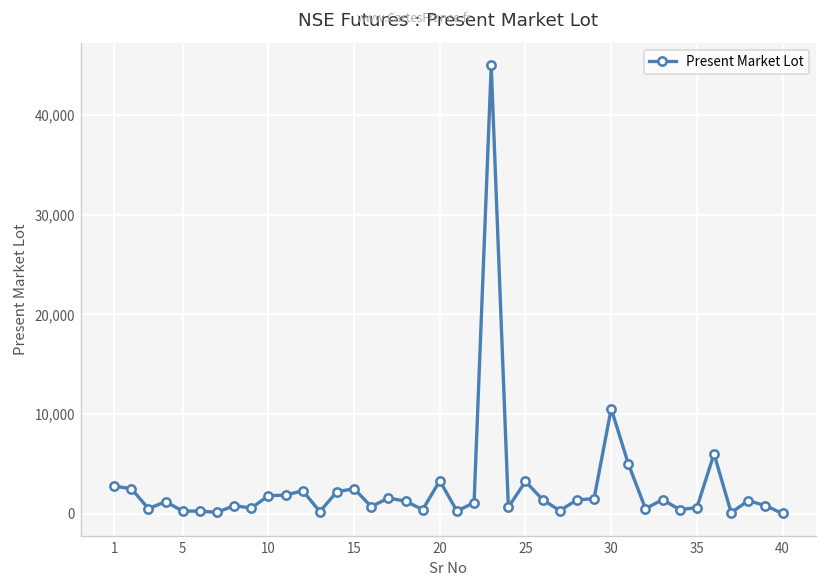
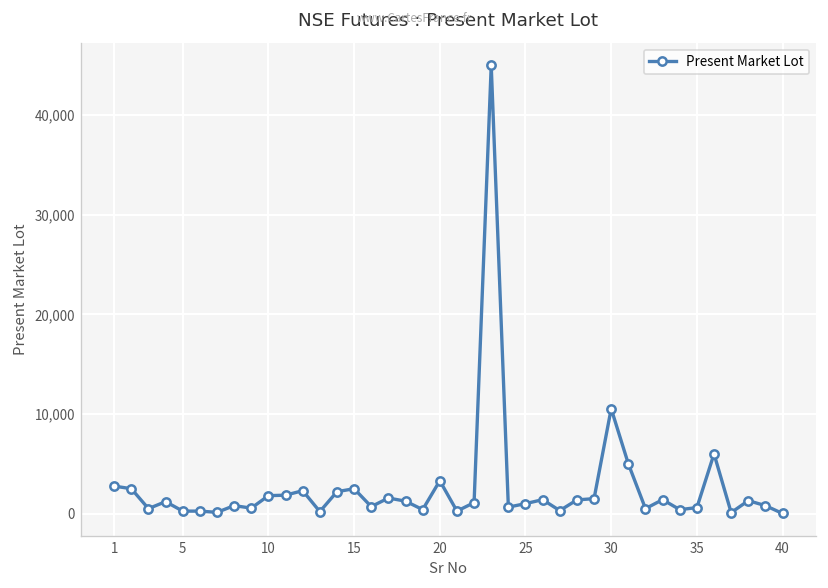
  {
    "1": "3,000",
    "5": "0",
    "10": "2,000",
    "15": "3,000",
    "20": "3,000",
-   "25": "3,000",
+   "25": "1,000",
    "30": "11,000",
    "35": "1,000",
    "40": "0"
  }
